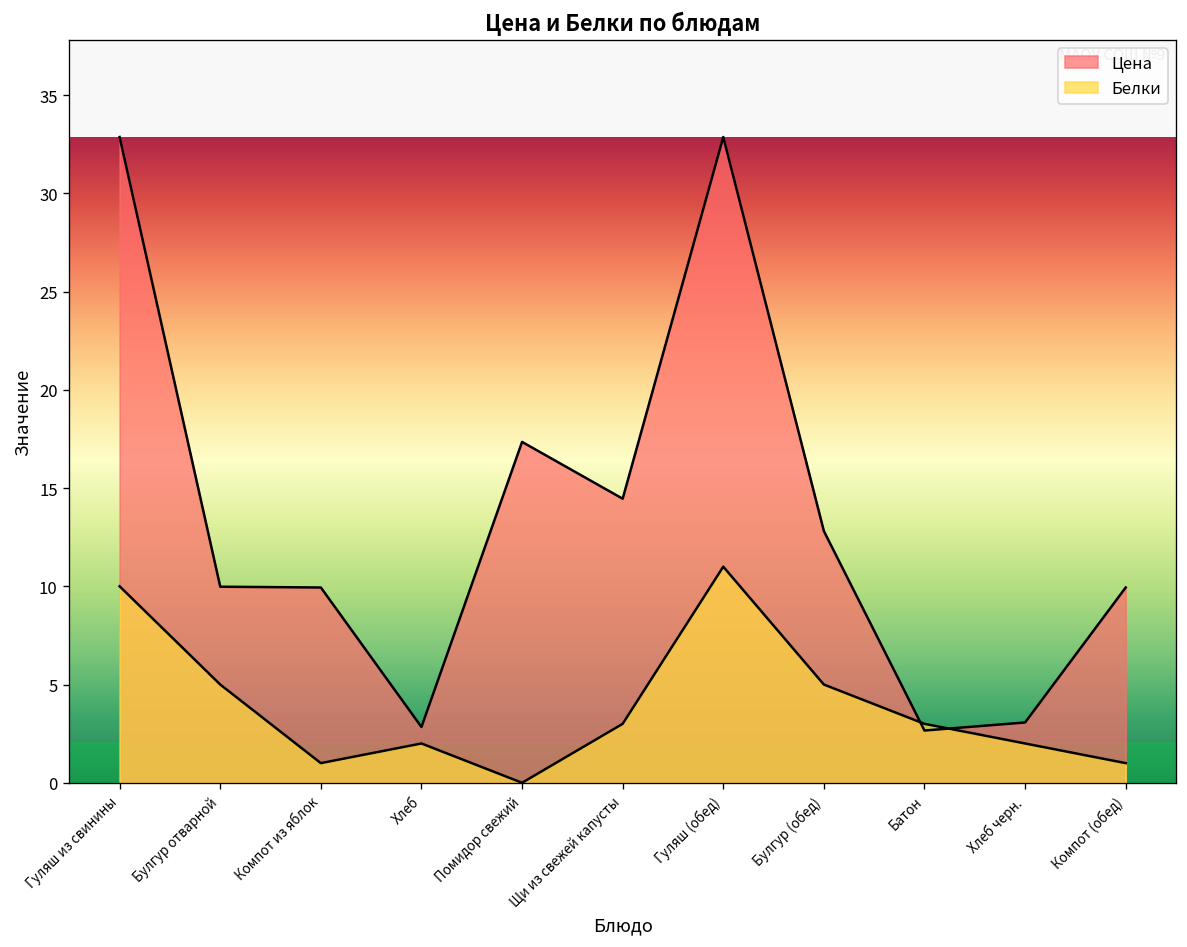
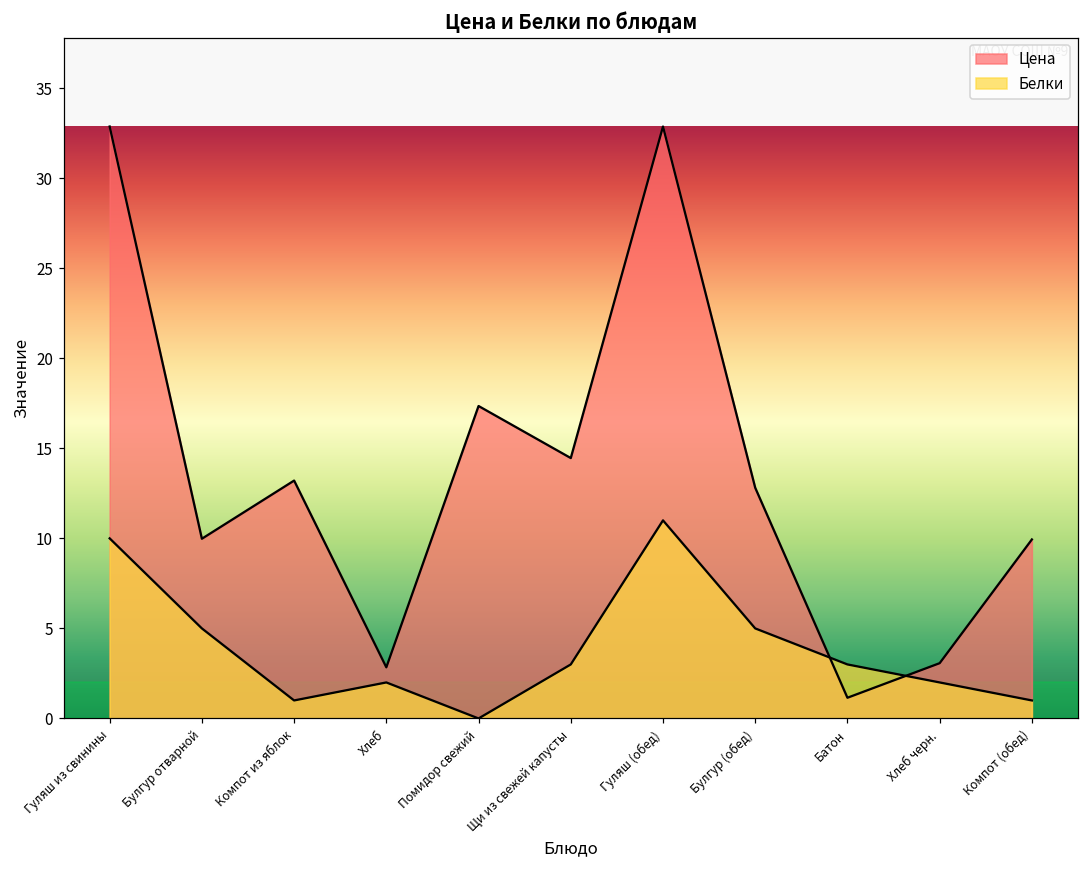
  {
    "Цена": {
      "Гуляш из свинины": 32.9,
      "Булгур отварной": 10.0,
-     "Компот из яблок": 9.9,
+     "Компот из яблок": 13.2,
      "Хлеб": 2.8,
      "Помидор свежий": 17.4,
      "Щи из свежей капусты": 14.5,
      "Гуляш (обед)": 32.9,
      "Булгур (обед)": 12.8,
-     "Батон": 2.7,
+     "Батон": 1.2,
      "Хлеб черн.": 3.1,
      "Компот (обед)": 9.9
    },
    "Белки": {
      "Гуляш из свинины": 10.0,
      "Булгур отварной": 5.0,
      "Компот из яблок": 1.0,
      "Хлеб": 2.0,
      "Помидор свежий": 0.0,
      "Щи из свежей капусты": 3.0,
      "Гуляш (обед)": 11.0,
      "Булгур (обед)": 5.0,
      "Батон": 3.0,
      "Хлеб черн.": 2.0,
      "Компот (обед)": 1.0
    }
  }
